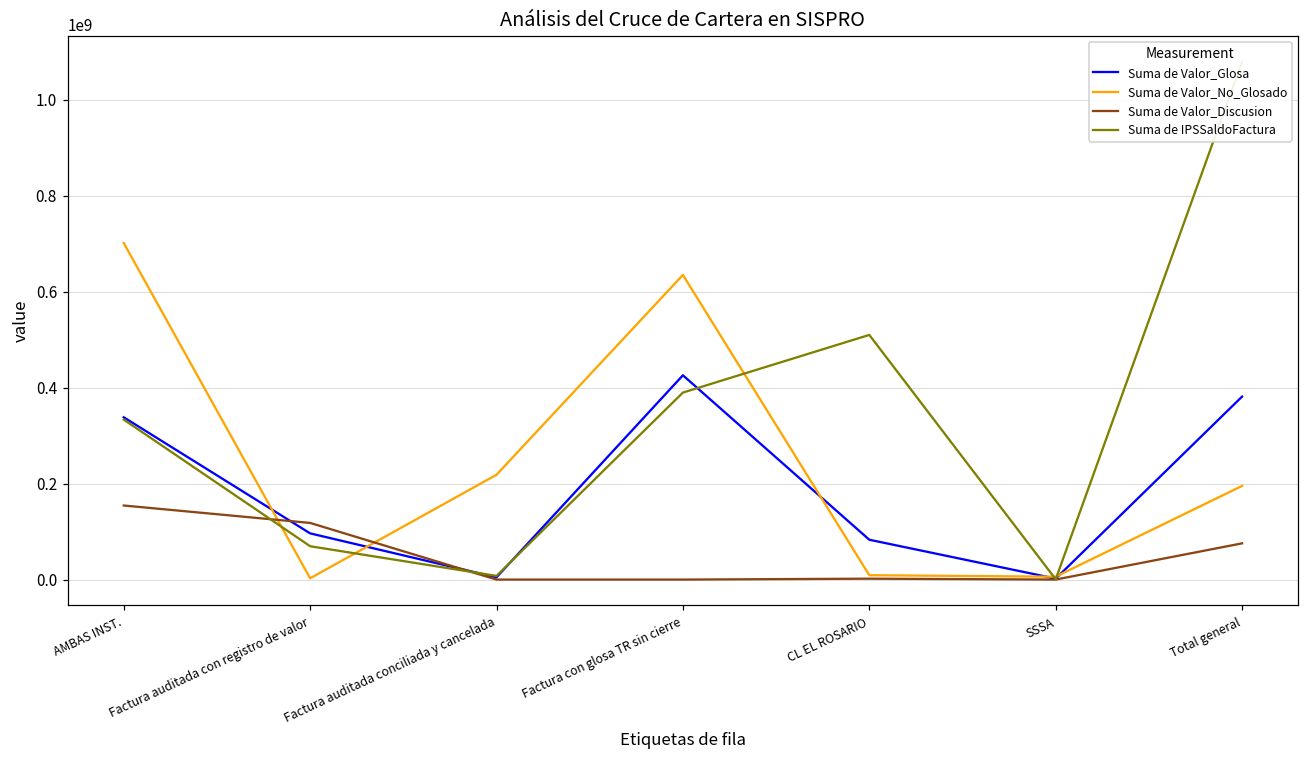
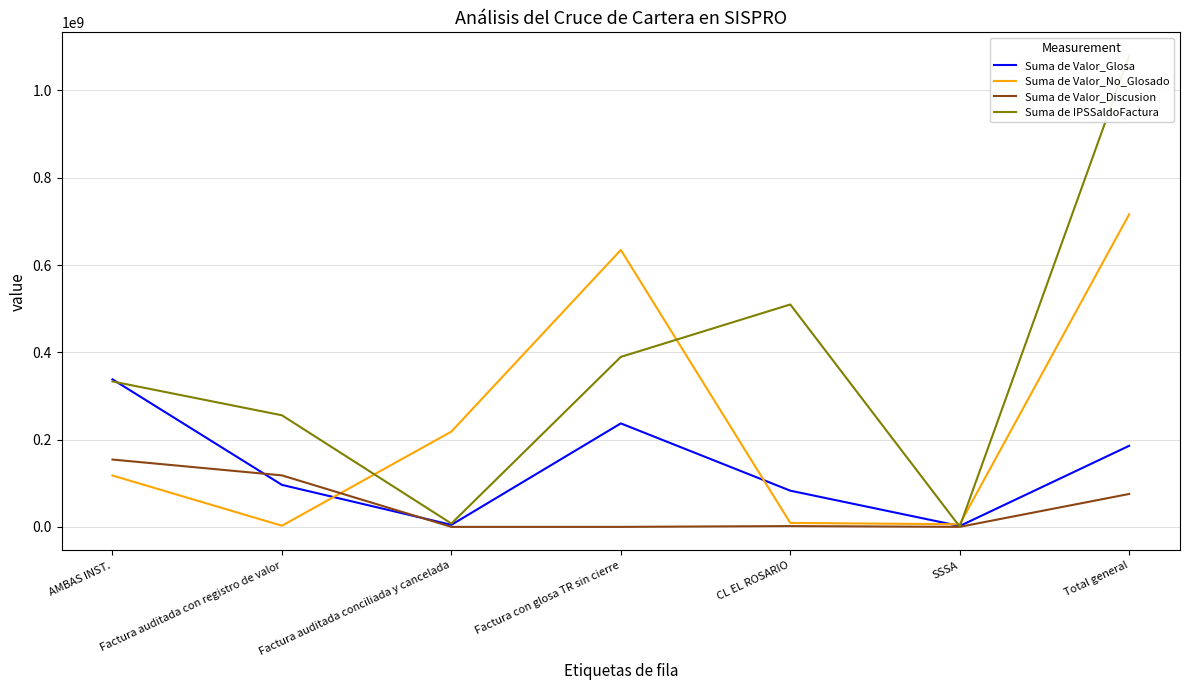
  {
    "Suma de Valor_Glosa": {
      "Factura auditada con registro de valor": 100000000,
-     "Factura con glosa TR sin cierre": 430000000,
+     "Factura con glosa TR sin cierre": 240000000,
      "CL EL ROSARIO": 80000000,
-     "Total general": 380000000
+     "Total general": 190000000
    },
    "Suma de Valor_No_Glosado": {
-     "AMBAS INST.": 700000000,
+     "AMBAS INST.": 120000000,
      "Factura auditada con registro de valor": 0,
      "Factura auditada conciliada y cancelada": 220000000,
      "Factura con glosa TR sin cierre": 630000000,
      "CL EL ROSARIO": 10000000,
-     "Total general": 200000000
+     "Total general": 720000000
    },
    "Suma de Valor_Discusion": {
      "AMBAS INST.": 150000000,
      "Factura auditada con registro de valor": 120000000,
      "Factura con glosa TR sin cierre": 0,
      "CL EL ROSARIO": 0,
      "Total general": 80000000
    },
    "Suma de IPSSaldoFactura": {
-     "Factura auditada con registro de valor": 70000000,
+     "Factura auditada con registro de valor": 260000000,
      "Factura con glosa TR sin cierre": 390000000,
      "CL EL ROSARIO": 510000000
    }
  }
